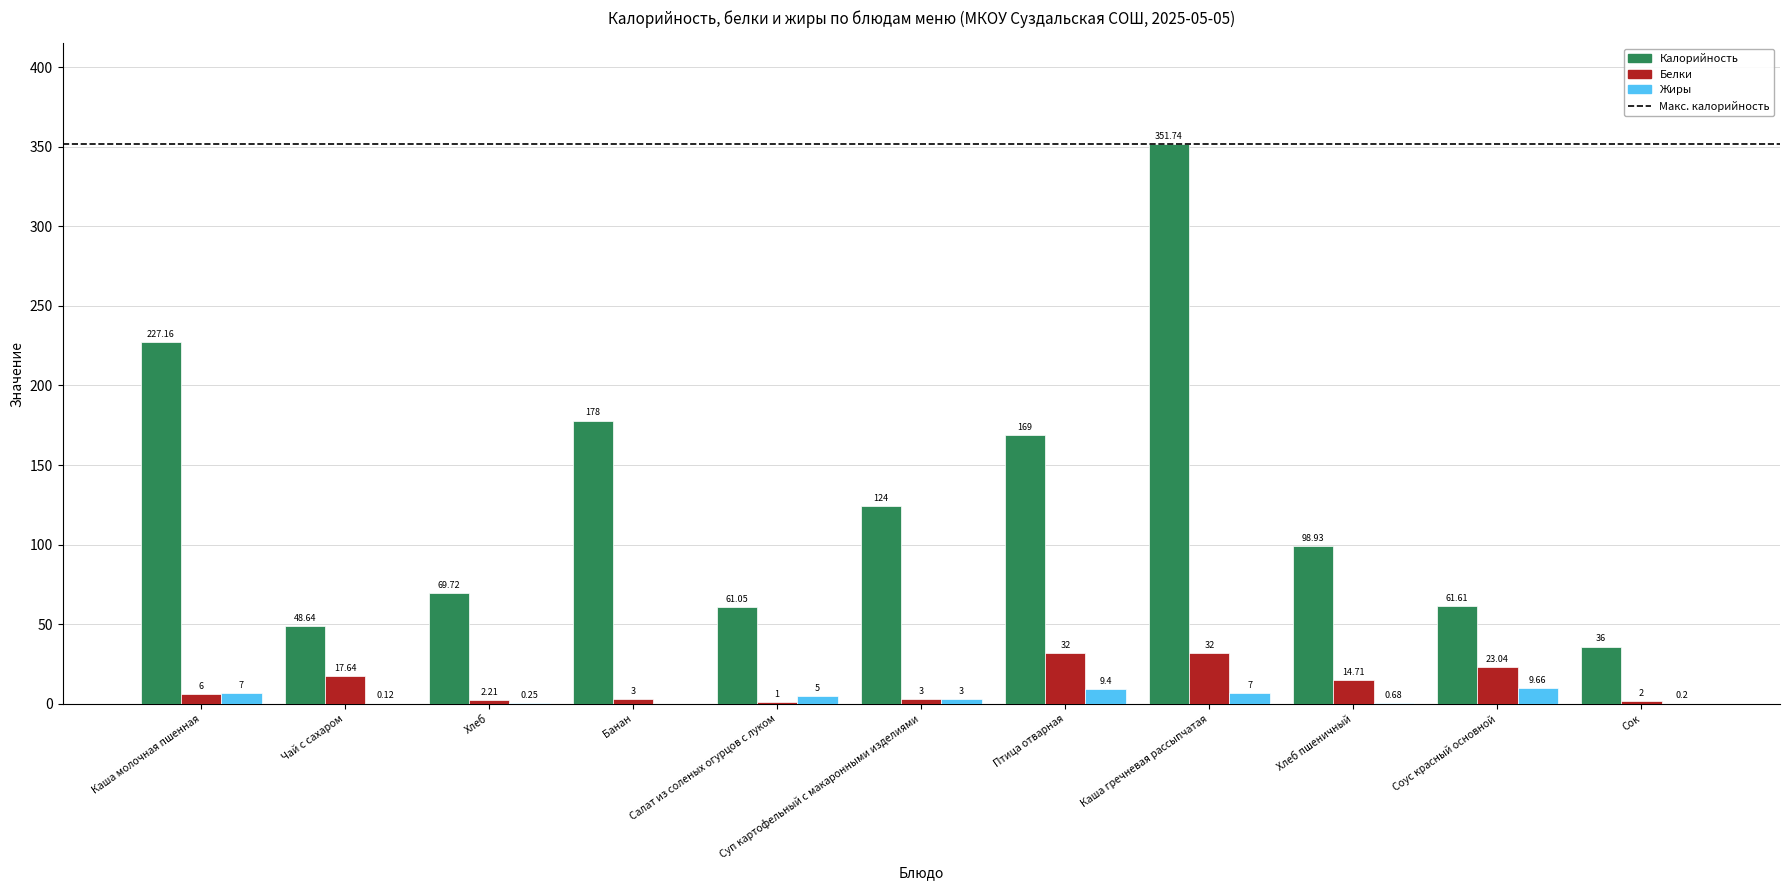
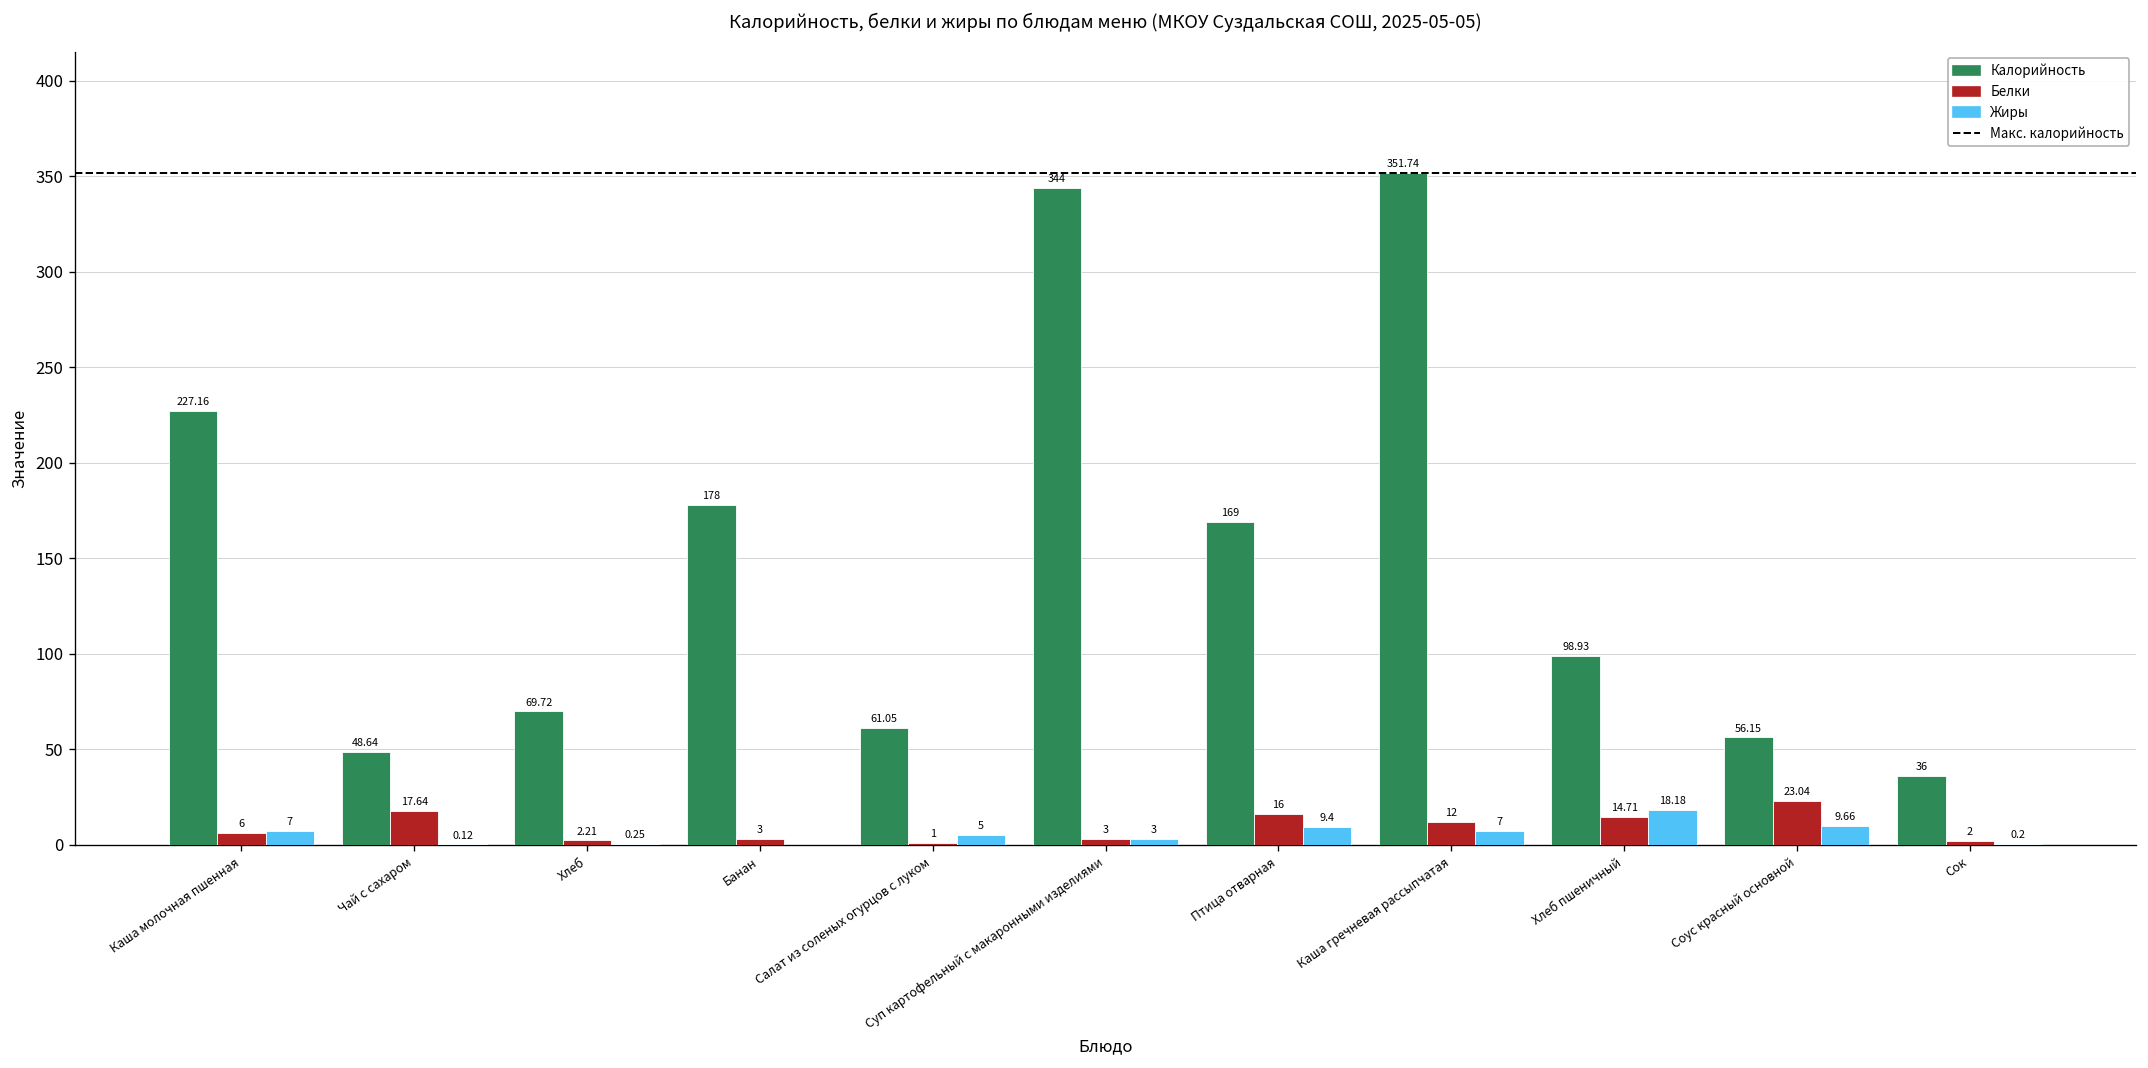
  {
    "Калорийность": {
      "Каша молочная пшенная": 227.16,
      "Чай с сахаром": 48.64,
      "Хлеб": 69.72,
      "Банан": 178,
      "Салат из соленых огурцов с луком": 61.05,
-     "Суп картофельный с макаронными изделиями": 124,
+     "Суп картофельный с макаронными изделиями": 344,
      "Птица отварная": 169,
      "Каша гречневая рассыпчатая": 351.74,
      "Хлеб пшеничный": 98.93,
-     "Соус красный основной": 61.61,
+     "Соус красный основной": 56.15,
      "Сок": 36
    },
    "Белки": {
      "Каша молочная пшенная": 6,
      "Чай с сахаром": 17.64,
      "Хлеб": 2.21,
      "Банан": 3,
      "Салат из соленых огурцов с луком": 1,
      "Суп картофельный с макаронными изделиями": 3,
-     "Птица отварная": 32,
-     "Каша гречневая рассыпчатая": 32,
+     "Птица отварная": 16,
+     "Каша гречневая рассыпчатая": 12,
      "Хлеб пшеничный": 14.71,
      "Соус красный основной": 23.04,
      "Сок": 2
    },
    "Жиры": {
      "Каша молочная пшенная": 7,
      "Чай с сахаром": 0.12,
      "Хлеб": 0.25,
      "Салат из соленых огурцов с луком": 5,
      "Суп картофельный с макаронными изделиями": 3,
      "Птица отварная": 9.4,
      "Каша гречневая рассыпчатая": 7,
-     "Хлеб пшеничный": 0.68,
+     "Хлеб пшеничный": 18.18,
      "Соус красный основной": 9.66,
      "Сок": 0.2
    }
  }
